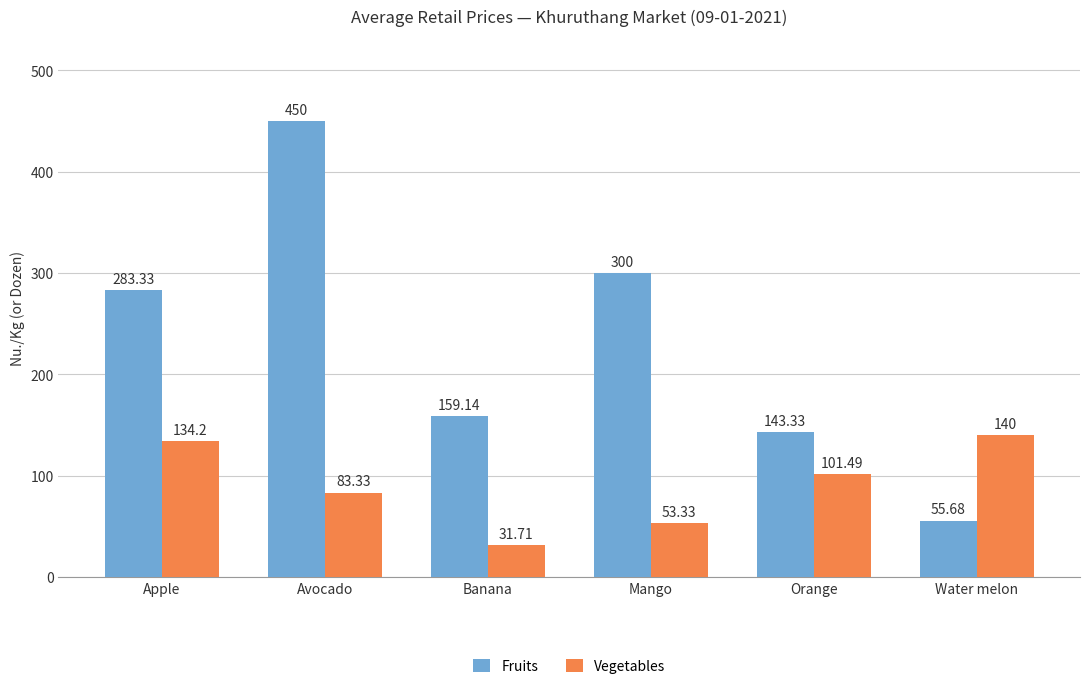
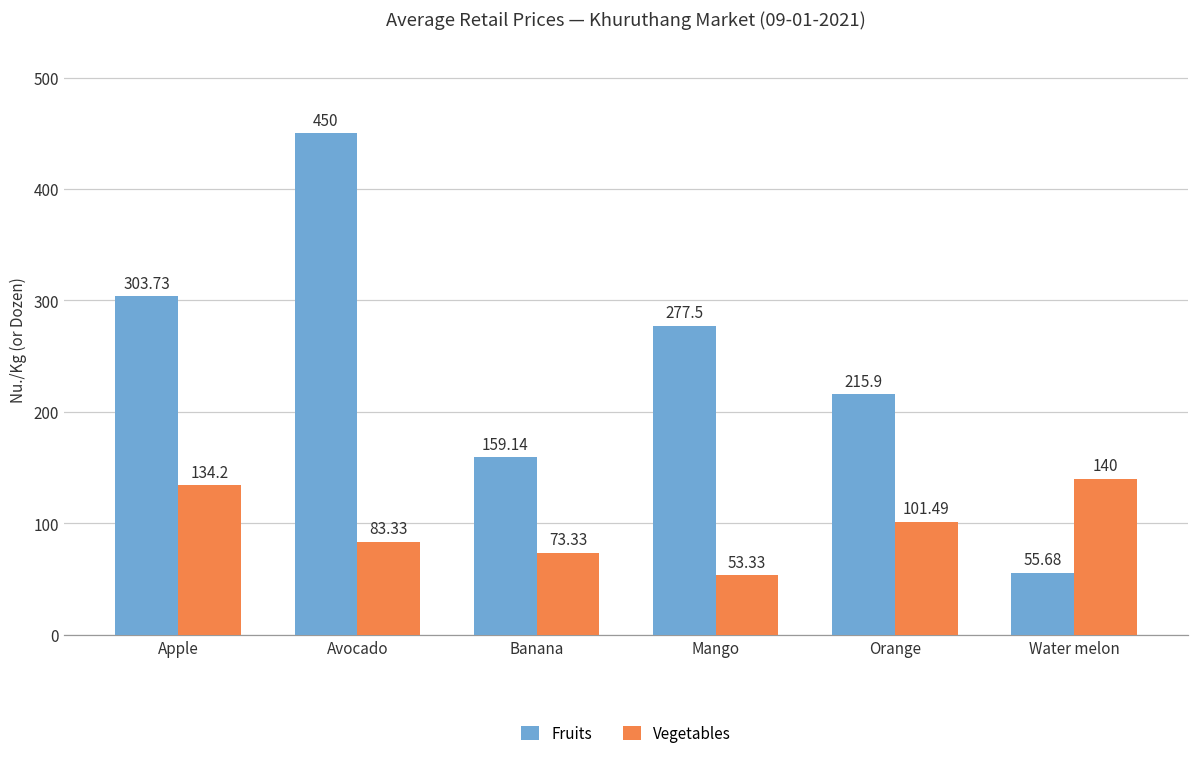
  {
    "Fruits": {
-     "Apple": 283.33,
+     "Apple": 303.73,
      "Avocado": 450,
      "Banana": 159.14,
-     "Mango": 300,
-     "Orange": 143.33,
+     "Mango": 277.5,
+     "Orange": 215.9,
      "Water melon": 55.68
    },
    "Vegetables": {
      "Apple": 134.2,
      "Avocado": 83.33,
-     "Banana": 31.71,
+     "Banana": 73.33,
      "Mango": 53.33,
      "Orange": 101.49,
      "Water melon": 140
    }
  }
